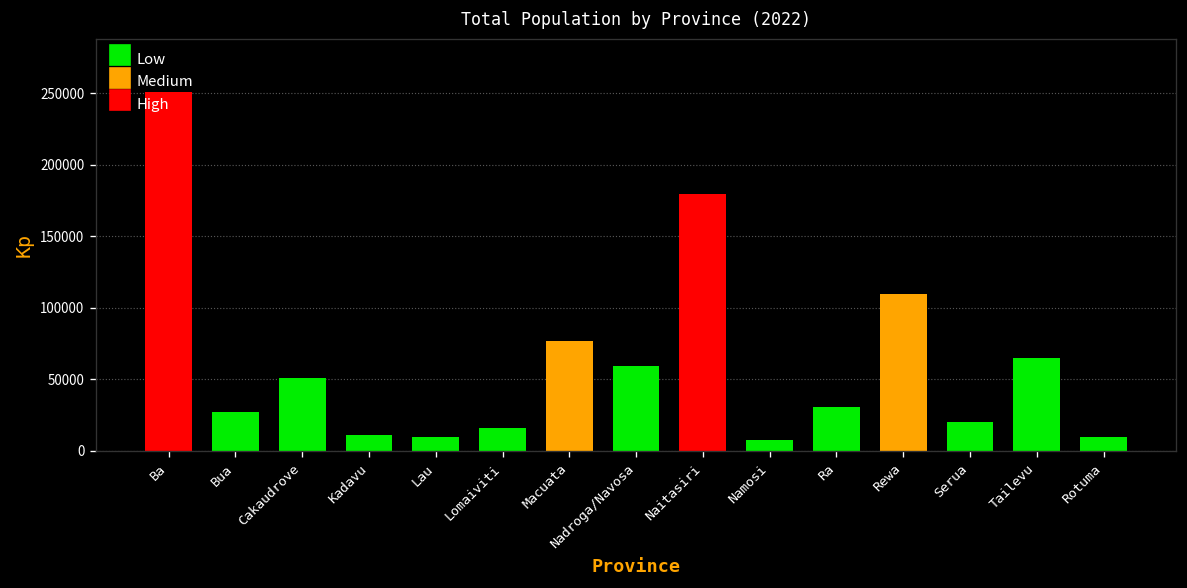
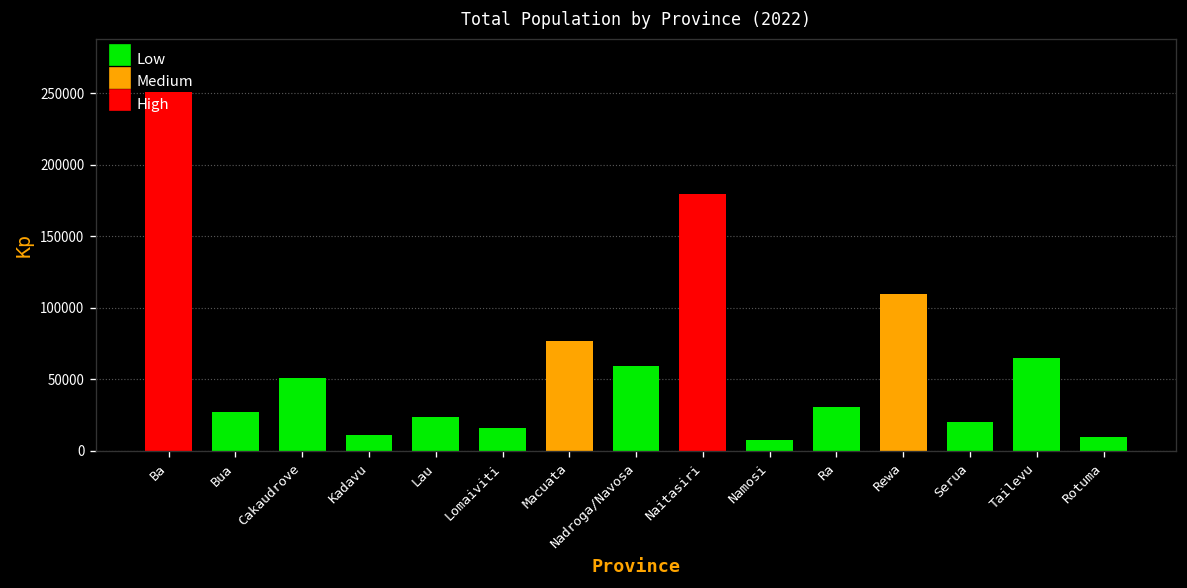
  {
    "Ba": 251000,
    "Bua": 27000,
    "Cakaudrove": 51000,
    "Kadavu": 11000,
-   "Lau": 10000,
+   "Lau": 24000,
    "Lomaiviti": 16000,
    "Macuata": 77000,
    "Nadroga/Navosa": 60000,
    "Naitasiri": 180000,
    "Namosi": 8000,
    "Ra": 31000,
    "Rewa": 109000,
    "Serua": 20000,
    "Tailevu": 65000,
    "Rotuma": 10000
  }
